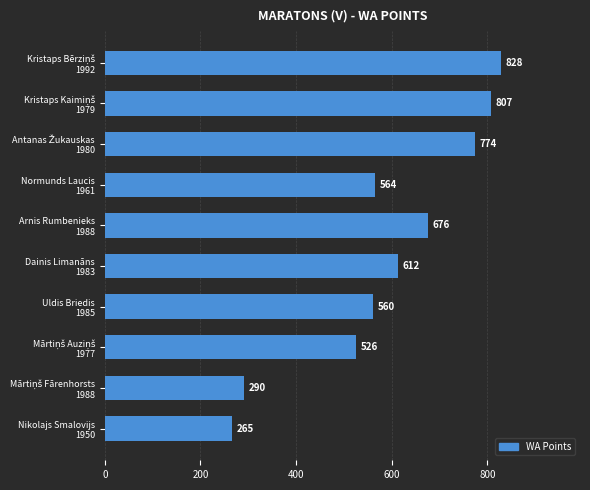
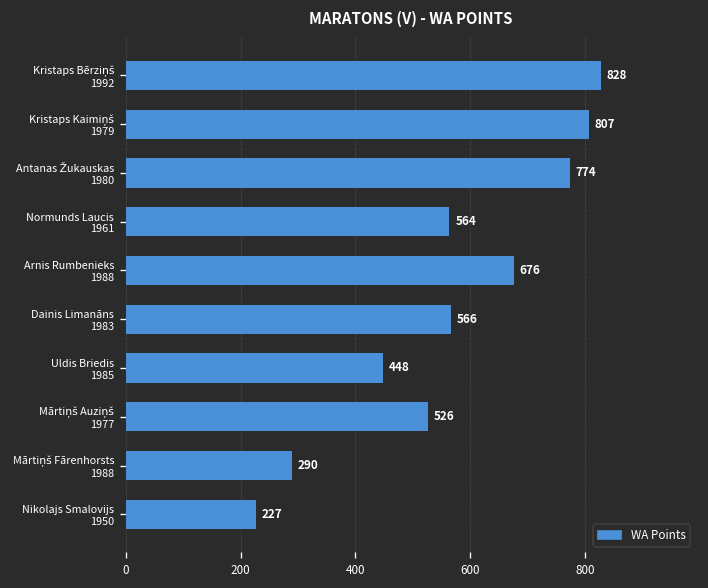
  {
    "Kristaps Bērziņš 1992": 828,
    "Kristaps Kaimiņš 1979": 807,
    "Antanas Žukauskas 1980": 774,
    "Normunds Laucis 1961": 564,
    "Arnis Rumbenieks 1988": 676,
-   "Dainis Limanāns 1983": 612,
-   "Uldis Briedis 1985": 560,
+   "Dainis Limanāns 1983": 566,
+   "Uldis Briedis 1985": 448,
    "Mārtiņš Auziņš 1977": 526,
    "Mārtiņš Fārenhorsts 1988": 290,
-   "Nikolajs Smalovijs 1950": 265
+   "Nikolajs Smalovijs 1950": 227
  }
